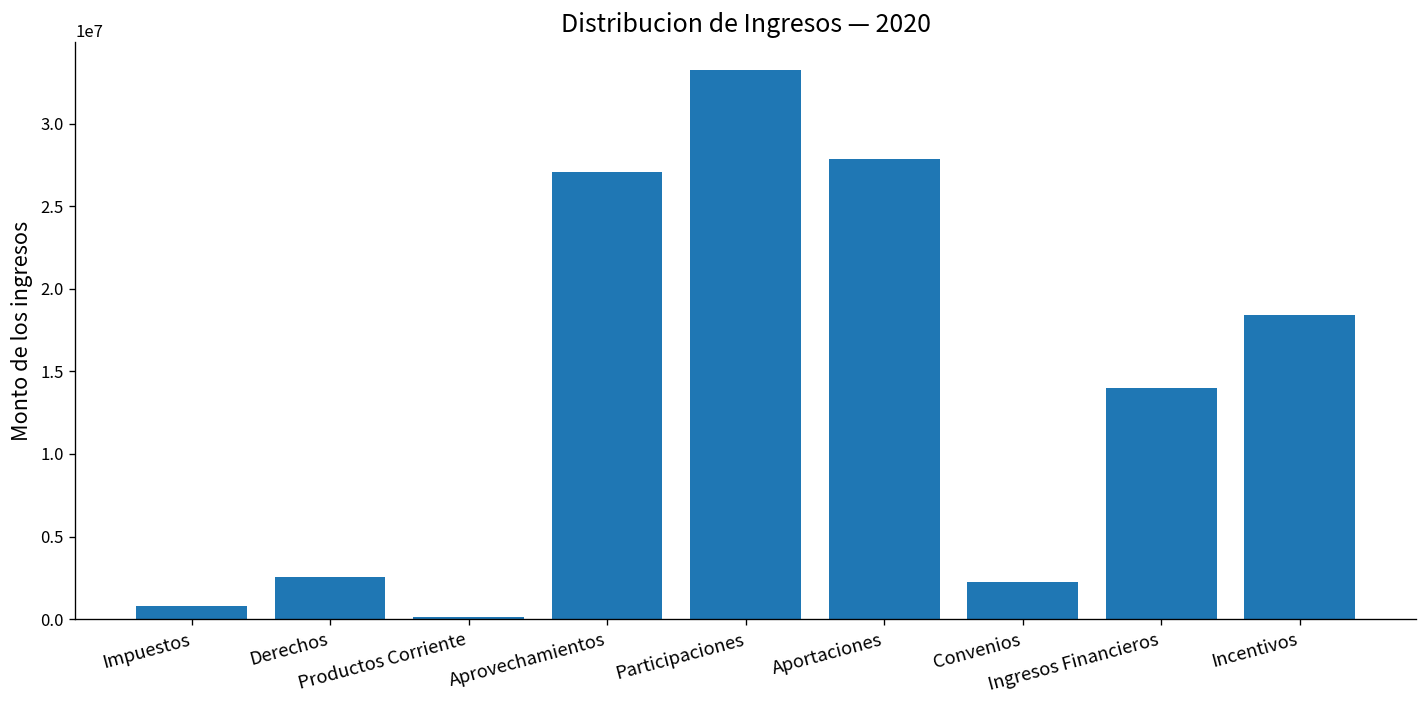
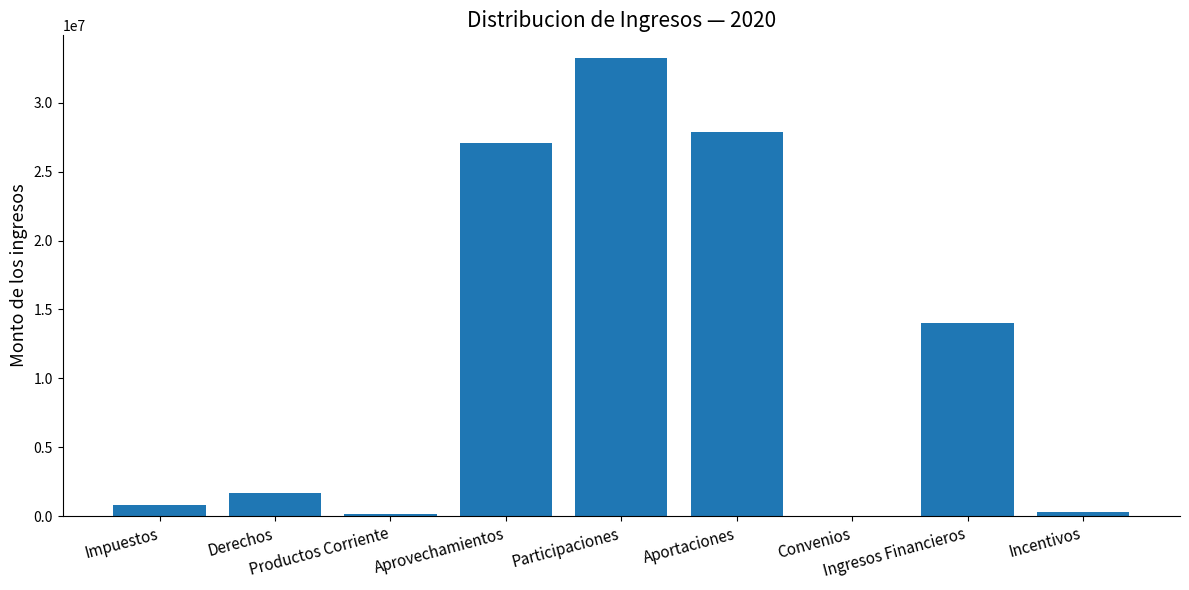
  {
    "Impuestos": 800000,
-   "Derechos": 2500000,
+   "Derechos": 1600000,
    "Aprovechamientos": 27100000,
    "Participaciones": 33200000,
    "Aportaciones": 27900000,
-   "Convenios": 2200000,
+   "Convenios": 0,
    "Ingresos Financieros": 14000000,
-   "Incentivos": 18400000
+   "Incentivos": 300000
  }
